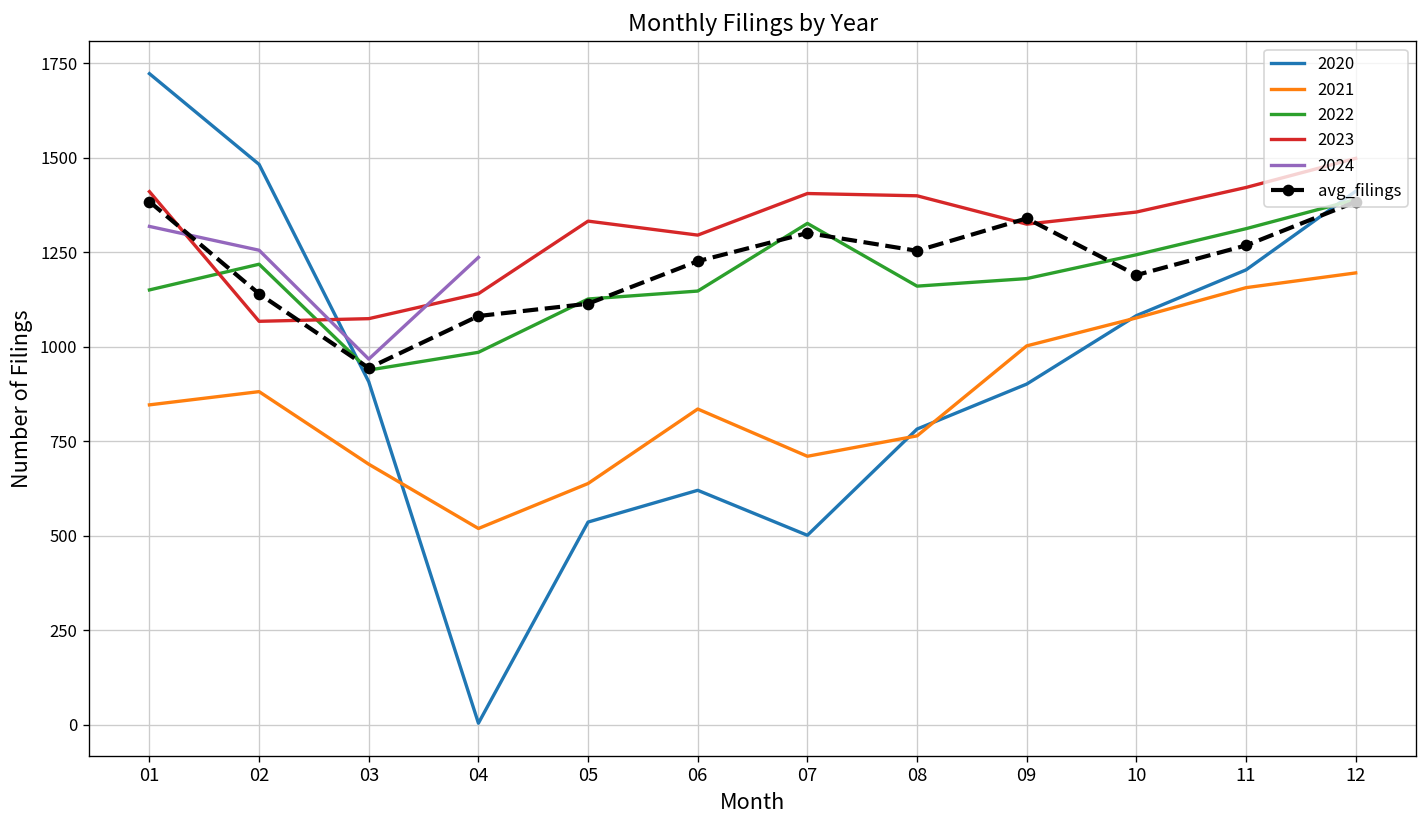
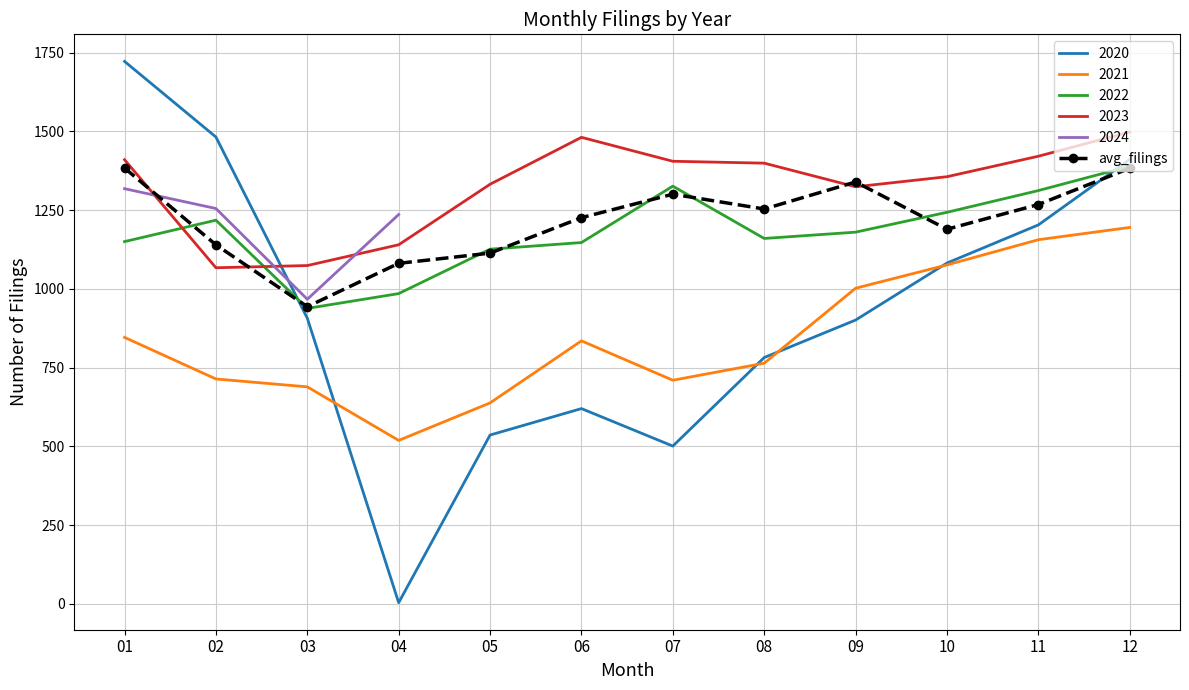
  {
    "2020": {
      "01": 1720,
      "02": 1480,
      "03": 910,
      "04": 0,
      "05": 540,
      "06": 620,
      "07": 500,
      "08": 780,
      "09": 900,
      "11": 1200
    },
    "2021": {
      "01": 850,
-     "02": 880,
+     "02": 710,
      "03": 690,
      "04": 520,
      "05": 640,
      "06": 840,
      "07": 710,
      "08": 760,
      "09": 1000,
      "11": 1160,
      "12": 1200
    },
    "2022": {
      "01": 1150,
      "02": 1220,
      "04": 990,
      "05": 1130,
      "06": 1150,
      "07": 1330,
      "08": 1160,
      "09": 1180,
      "10": 1240,
      "11": 1310
    },
    "2023": {
      "01": 1410,
      "02": 1070,
      "03": 1070,
      "04": 1140,
      "05": 1330,
-     "06": 1300,
+     "06": 1480,
      "07": 1410,
      "08": 1400,
      "09": 1320,
      "10": 1360,
      "11": 1420
    },
    "2024": {
      "01": 1320,
      "02": 1260,
      "03": 970,
      "04": 1240
    },
    "avg_filings": {
      "01": 1380,
      "02": 1140,
      "04": 1080,
      "05": 1110,
      "06": 1230,
      "07": 1300,
      "08": 1250,
      "09": 1340,
      "10": 1190,
      "11": 1270
    }
  }
